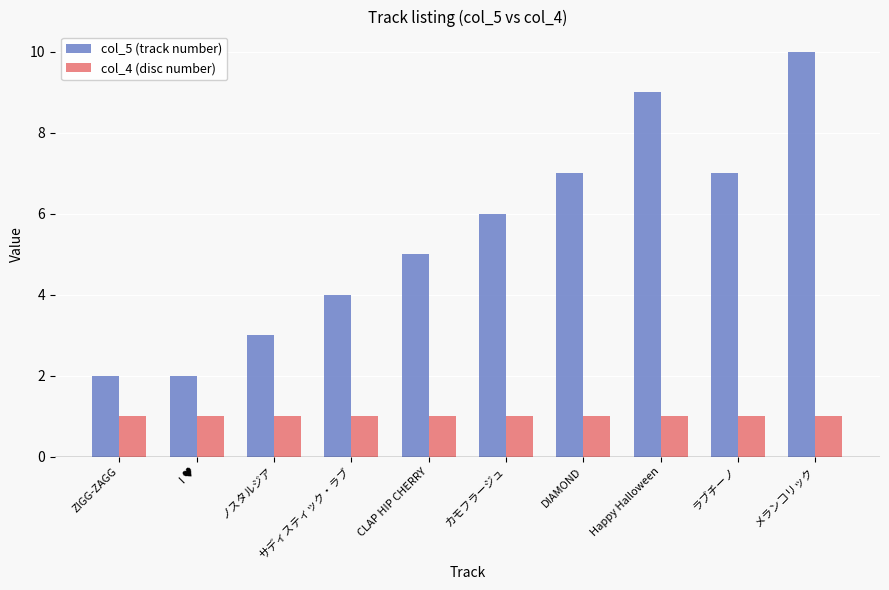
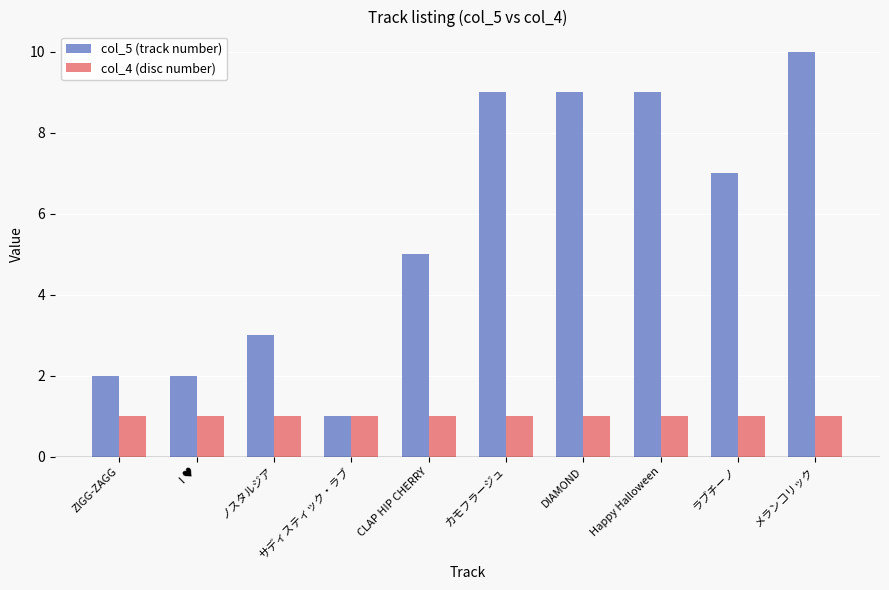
  {
    "col_5 (track number)": {
      "ZIGG-ZAGG": 2,
      "I ♥": 2,
      "ノスタルジア": 3,
-     "サディスティック・ラブ": 4,
+     "サディスティック・ラブ": 1,
      "CLAP HIP CHERRY": 5,
-     "カモフラージュ": 6,
-     "DIAMOND": 7,
+     "カモフラージュ": 9,
+     "DIAMOND": 9,
      "Happy Halloween": 9,
      "ラブチーノ": 7,
      "メランコリック": 10
    },
    "col_4 (disc number)": {
      "ZIGG-ZAGG": 1,
      "I ♥": 1,
      "ノスタルジア": 1,
      "サディスティック・ラブ": 1,
      "CLAP HIP CHERRY": 1,
      "カモフラージュ": 1,
      "DIAMOND": 1,
      "Happy Halloween": 1,
      "ラブチーノ": 1,
      "メランコリック": 1
    }
  }
